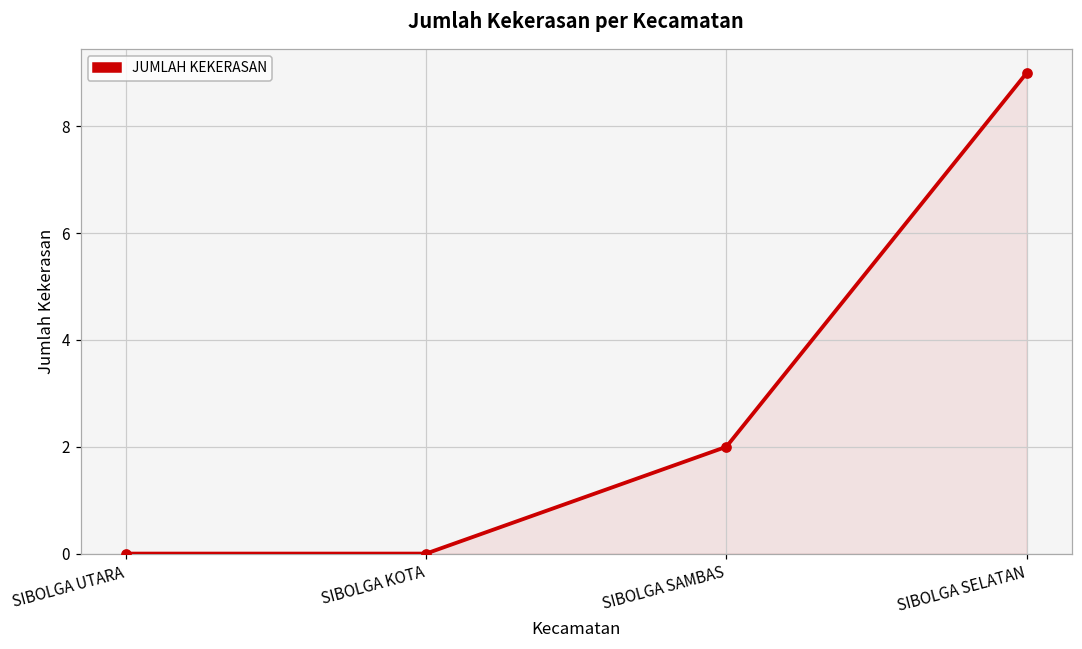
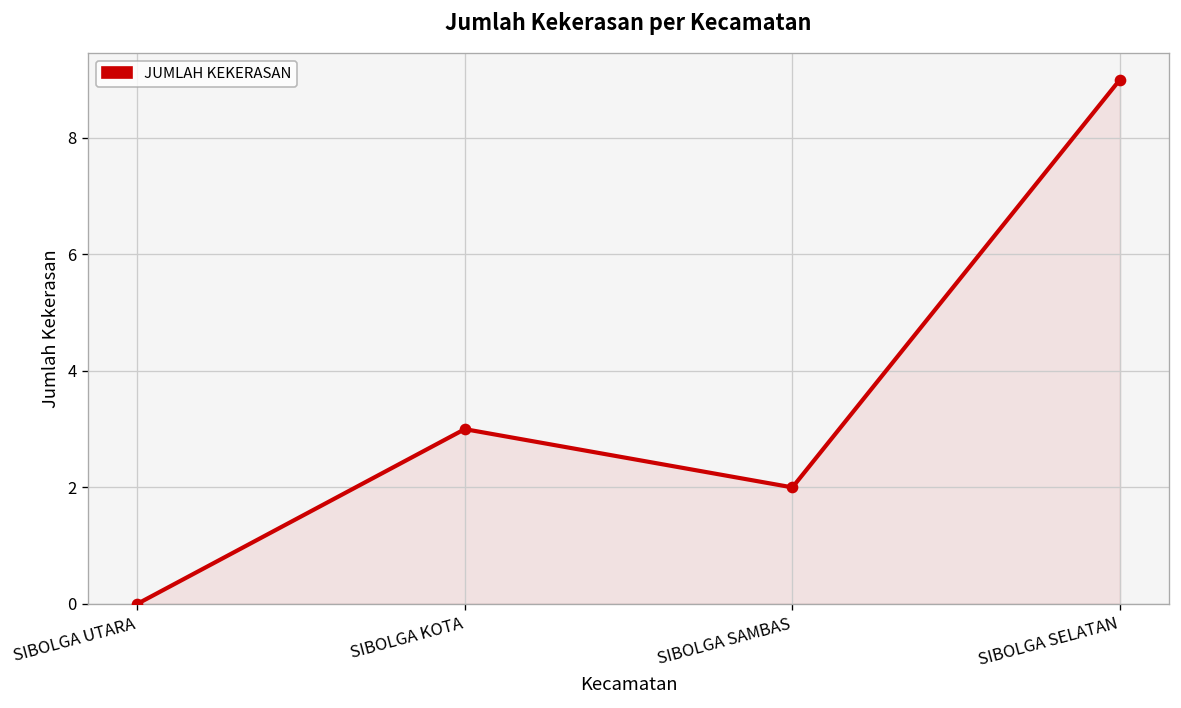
  {
    "SIBOLGA UTARA": 0,
-   "SIBOLGA KOTA": 0,
+   "SIBOLGA KOTA": 3,
    "SIBOLGA SAMBAS": 2,
    "SIBOLGA SELATAN": 9
  }
